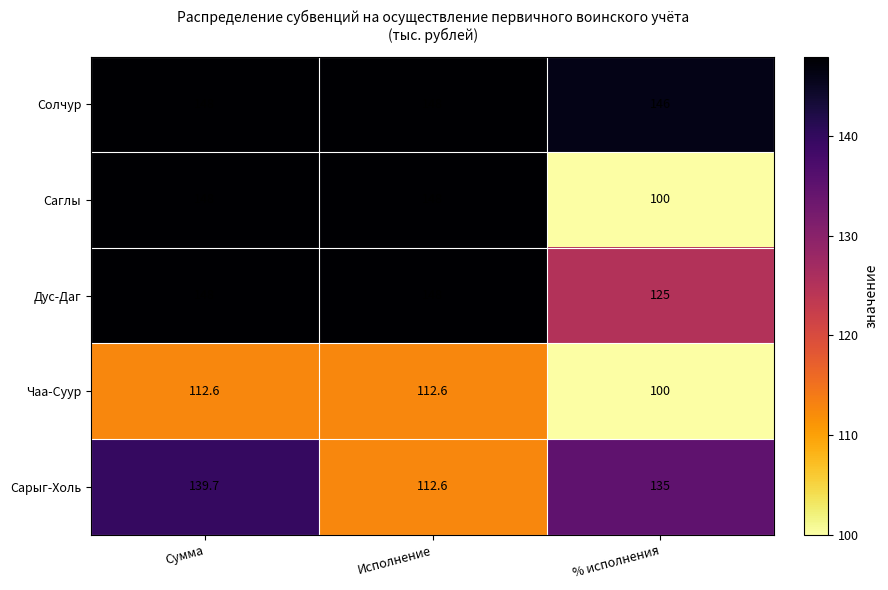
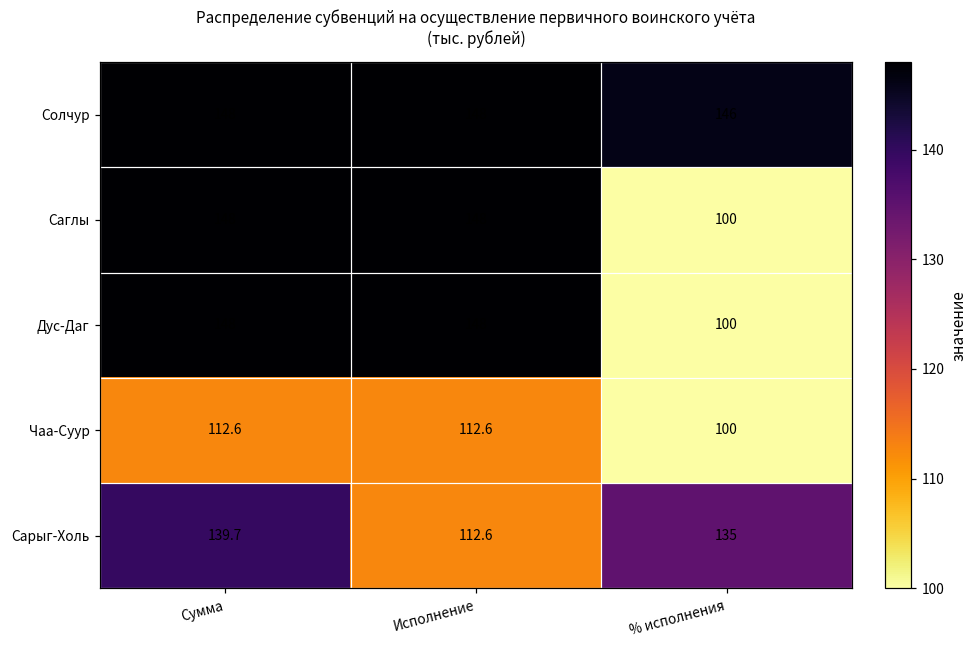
  {
    "Саглы": {
      "% исполнения": 100
    },
    "Дус-Даг": {
-     "% исполнения": 125
+     "% исполнения": 100
    },
    "Чаа-Суур": {
      "Сумма": 112.6,
      "Исполнение": 112.6,
      "% исполнения": 100
    },
    "Сарыг-Холь": {
      "Сумма": 139.7,
      "Исполнение": 112.6,
      "% исполнения": 135
    }
  }
